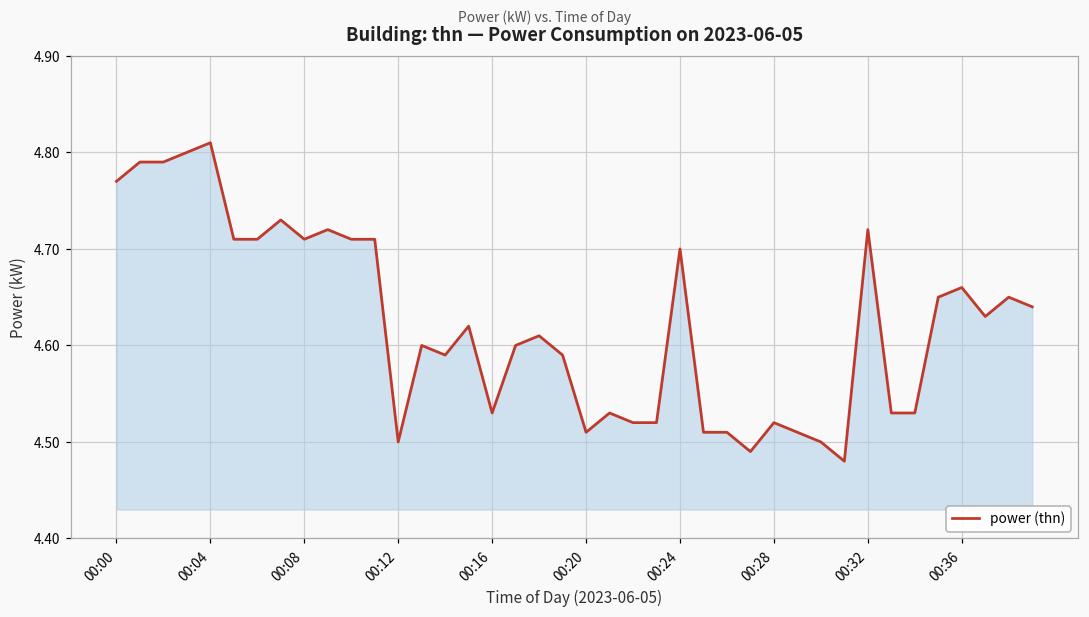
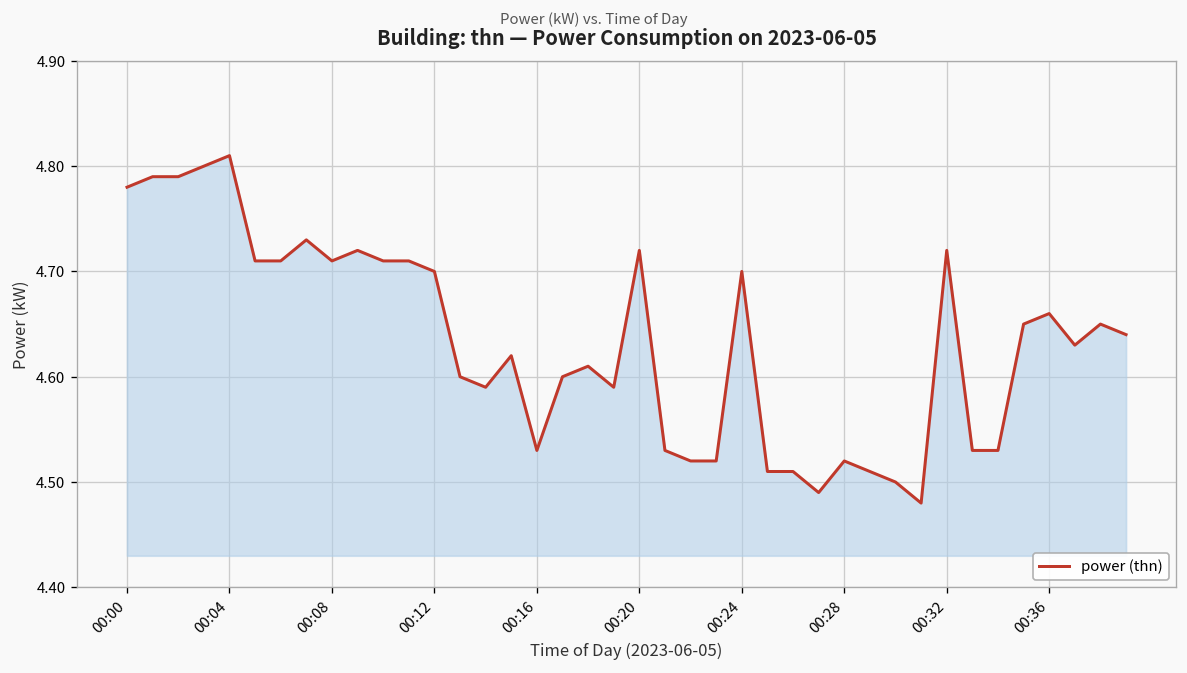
  {
-   "00:00": 4.77,
+   "00:00": 4.78,
    "00:04": 4.81,
    "00:08": 4.71,
-   "00:12": 4.5,
+   "00:12": 4.7,
    "00:16": 4.53,
-   "00:20": 4.51,
+   "00:20": 4.72,
    "00:24": 4.70,
    "00:28": 4.52,
    "00:32": 4.72,
    "00:36": 4.66
  }
